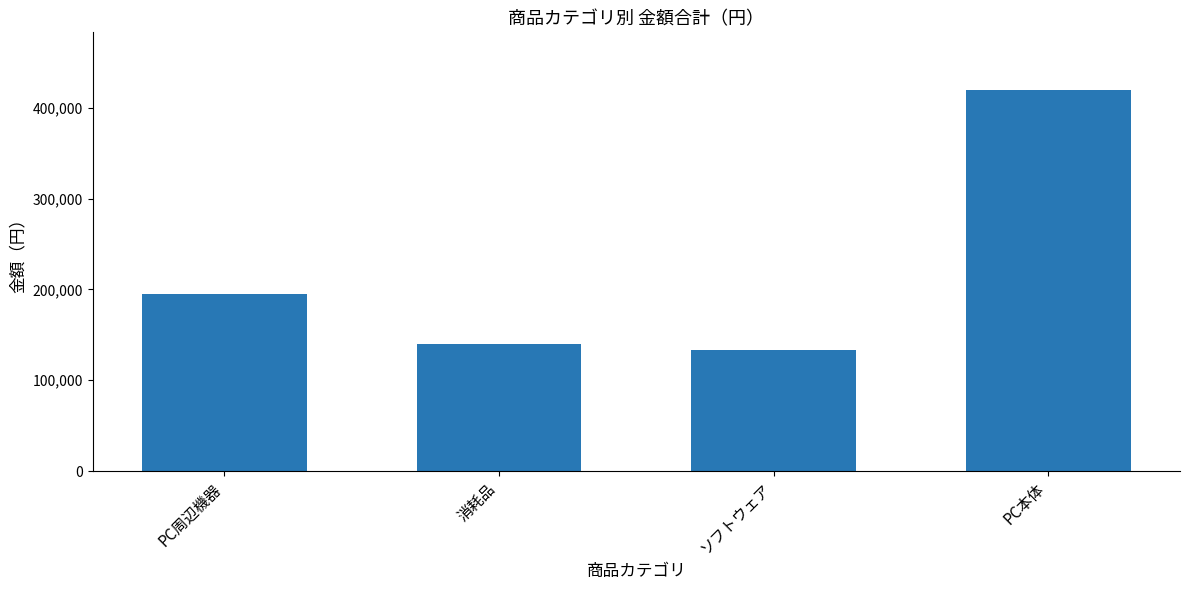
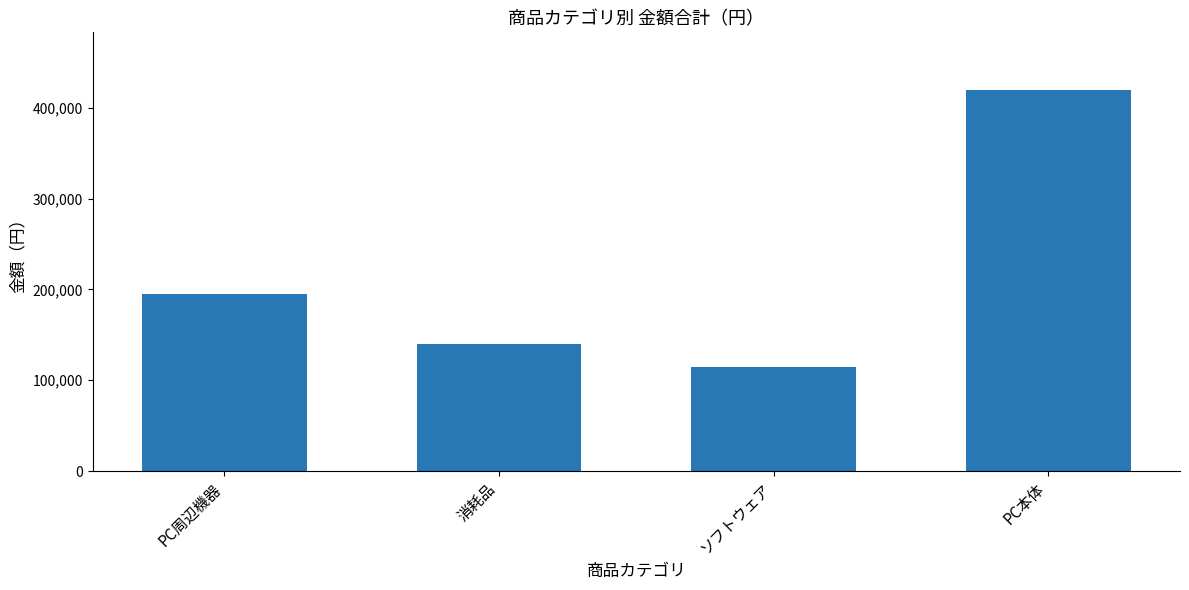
  {
    "PC周辺機器": "190,000",
    "消耗品": "140,000",
-   "ソフトウェア": "130,000",
+   "ソフトウェア": "120,000",
    "PC本体": "420,000"
  }
